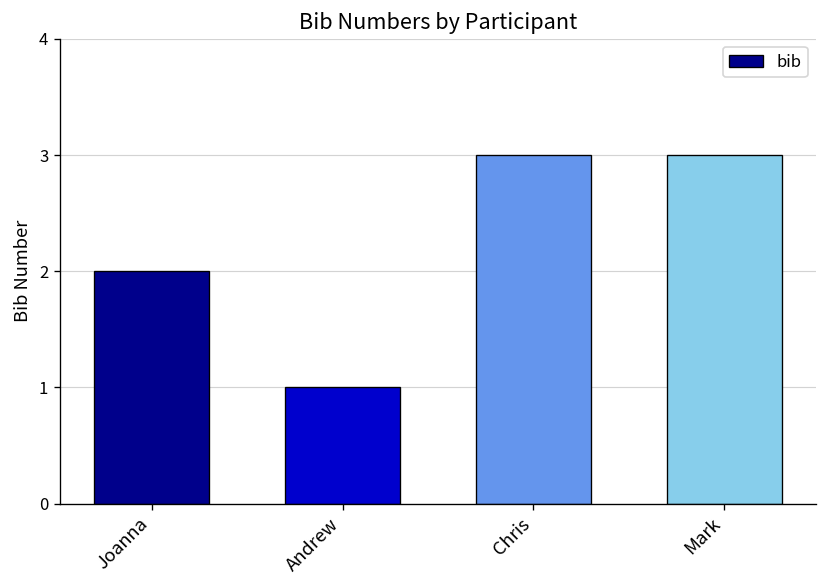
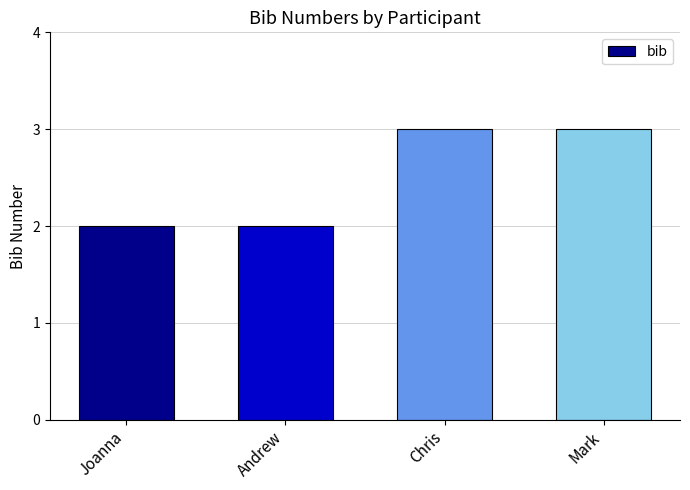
  {
    "Joanna": 2,
-   "Andrew": 1,
+   "Andrew": 2,
    "Chris": 3,
    "Mark": 3
  }
